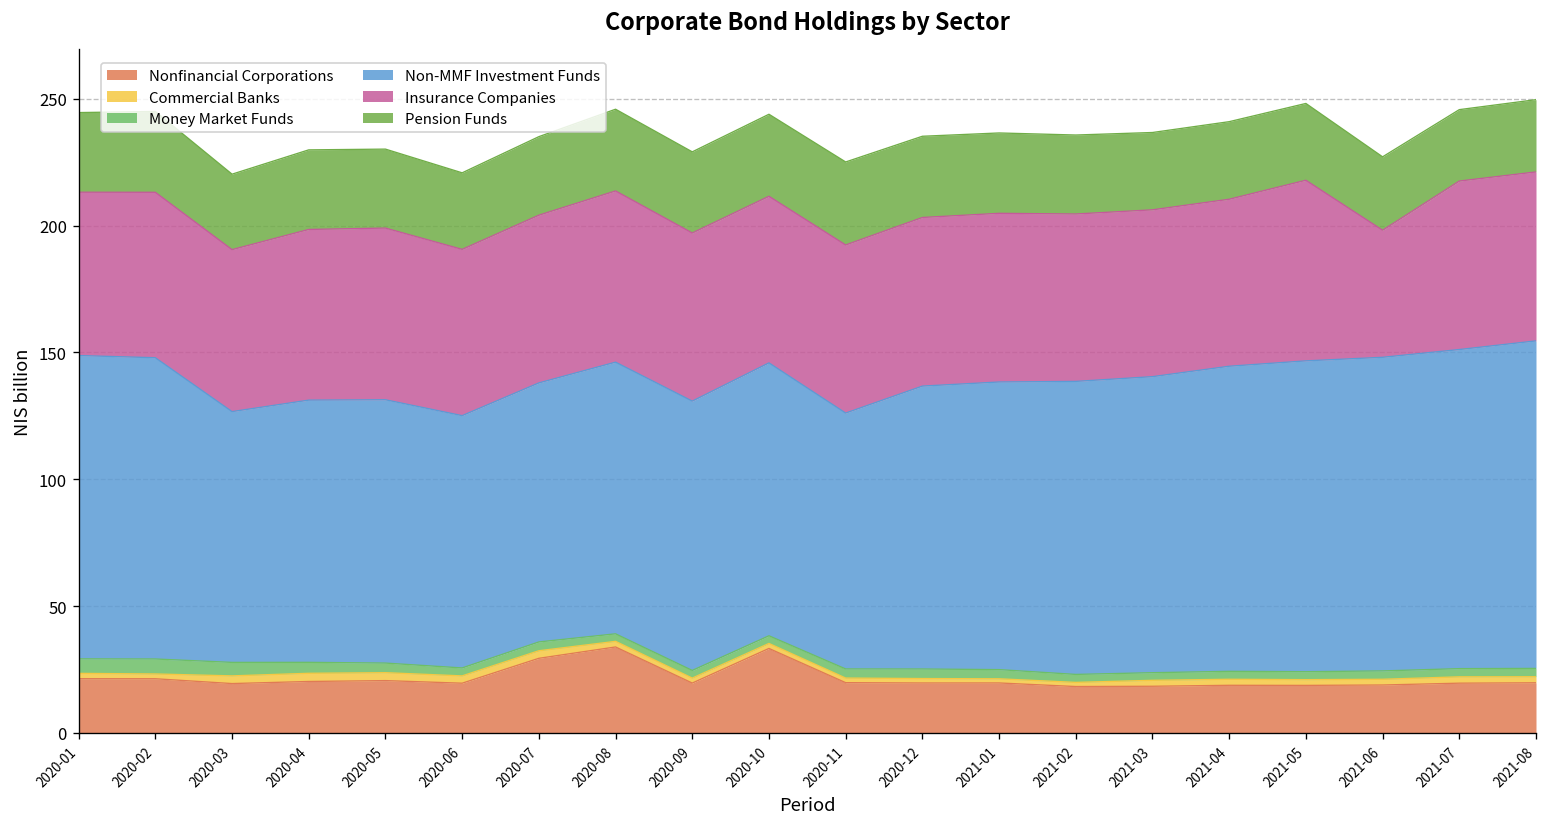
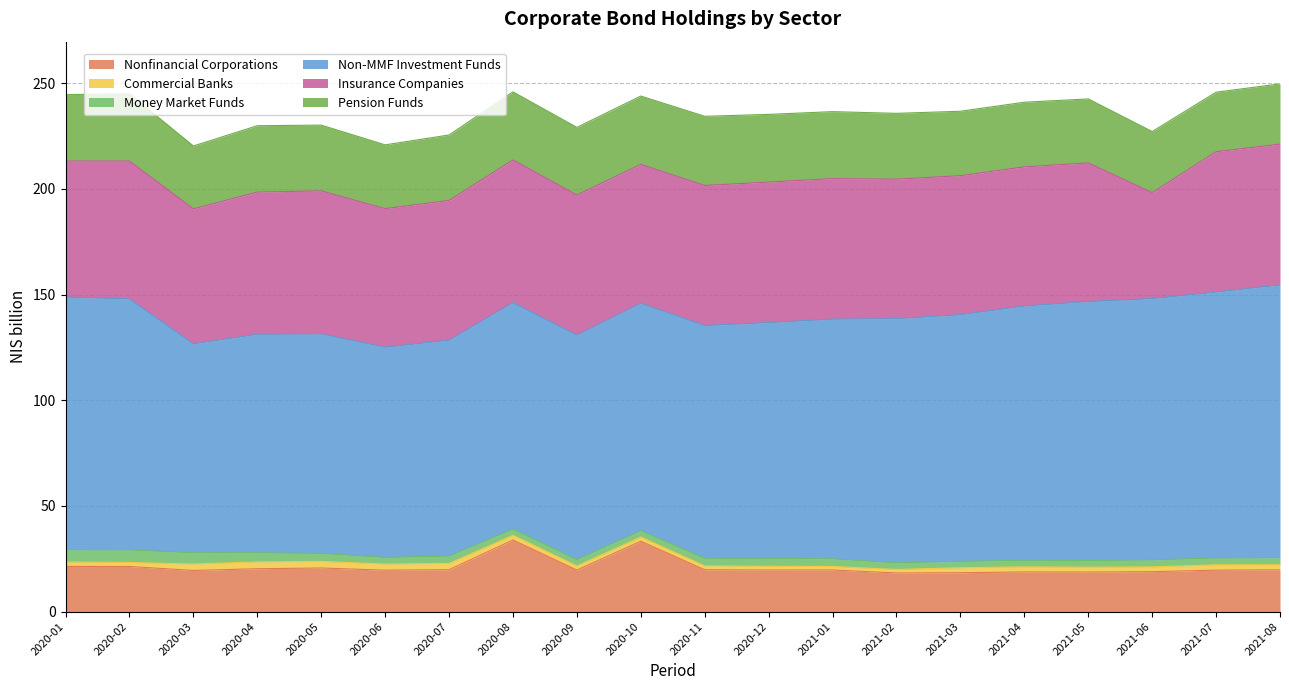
  {
    "Nonfinancial Corporations": {
      "2020-01": 21,
      "2020-02": 21,
      "2020-03": 19,
      "2020-04": 20,
      "2020-05": 21,
      "2020-06": 20,
-     "2020-07": 29,
+     "2020-07": 20,
      "2020-08": 34,
      "2020-09": 20,
      "2020-10": 33,
      "2020-11": 20,
      "2020-12": 20,
      "2021-01": 20,
      "2021-02": 18,
      "2021-03": 18,
      "2021-04": 19,
      "2021-05": 19,
      "2021-06": 19,
      "2021-07": 20,
      "2021-08": 20
    },
    "Commercial Banks": {
      "2020-01": 2,
      "2020-02": 2,
      "2020-03": 3,
      "2020-04": 3,
      "2020-05": 3,
      "2020-06": 3,
      "2020-07": 3,
      "2020-08": 2,
      "2020-09": 2,
      "2020-10": 2,
      "2020-11": 2,
      "2020-12": 2,
      "2021-01": 2,
      "2021-02": 2,
      "2021-03": 2,
      "2021-04": 2,
      "2021-05": 2,
      "2021-06": 2,
      "2021-07": 3,
      "2021-08": 2
    },
    "Non-MMF Investment Funds": {
      "2020-01": 120,
      "2020-02": 119,
      "2020-03": 99,
      "2020-04": 103,
      "2020-05": 104,
      "2020-06": 99,
      "2020-07": 102,
      "2020-08": 107,
      "2020-09": 106,
      "2020-10": 108,
-     "2020-11": 101,
+     "2020-11": 110,
      "2020-12": 112,
      "2021-01": 113,
      "2021-02": 116,
      "2021-03": 117,
      "2021-04": 120,
      "2021-05": 123,
      "2021-06": 124,
      "2021-07": 126,
      "2021-08": 129
    },
    "Insurance Companies": {
      "2020-01": 64,
      "2020-02": 65,
      "2020-03": 64,
      "2020-04": 67,
      "2020-05": 68,
      "2020-06": 66,
      "2020-07": 66,
      "2020-08": 67,
      "2020-09": 66,
      "2020-10": 66,
      "2020-11": 66,
      "2020-12": 66,
      "2021-01": 66,
      "2021-02": 66,
      "2021-03": 66,
      "2021-04": 66,
-     "2021-05": 71,
+     "2021-05": 66,
      "2021-06": 50,
      "2021-07": 66,
      "2021-08": 67
    }
  }
